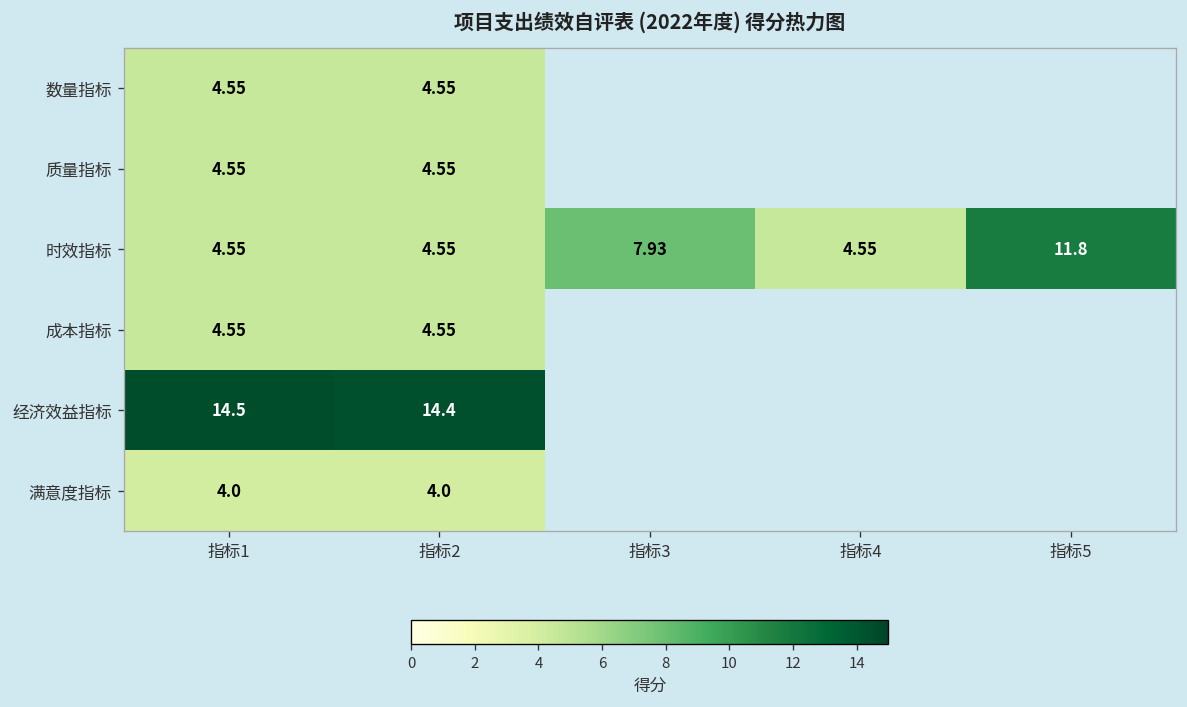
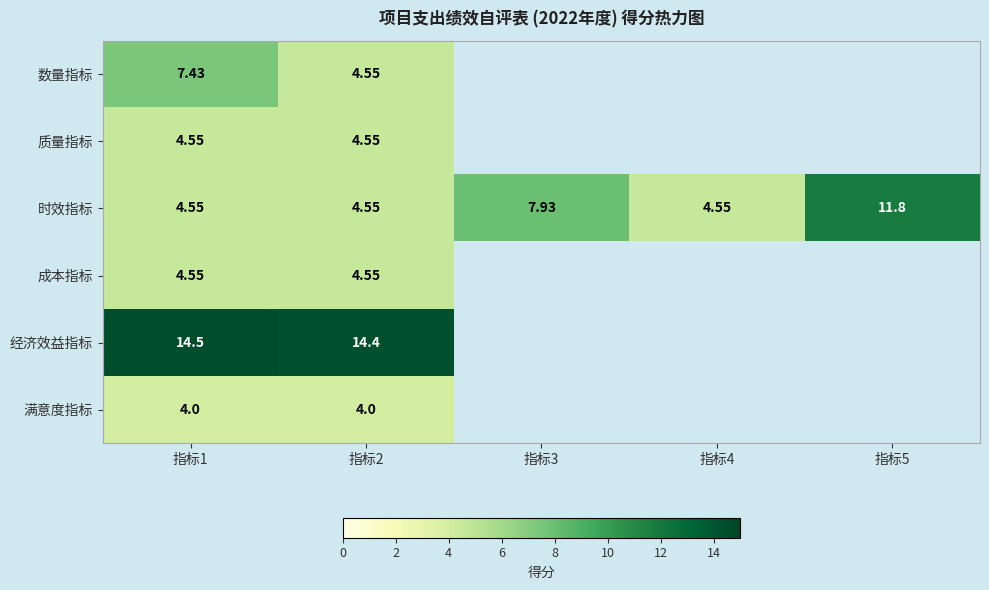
  {
    "数量指标": {
-     "指标1": 4.55,
+     "指标1": 7.43,
      "指标2": 4.55
    },
    "质量指标": {
      "指标1": 4.55,
      "指标2": 4.55
    },
    "时效指标": {
      "指标1": 4.55,
      "指标2": 4.55,
      "指标3": 7.93,
      "指标4": 4.55,
      "指标5": 11.8
    },
    "成本指标": {
      "指标1": 4.55,
      "指标2": 4.55
    },
    "经济效益指标": {
      "指标1": 14.5,
      "指标2": 14.4
    },
    "满意度指标": {
      "指标1": 4.0,
      "指标2": 4.0
    }
  }
